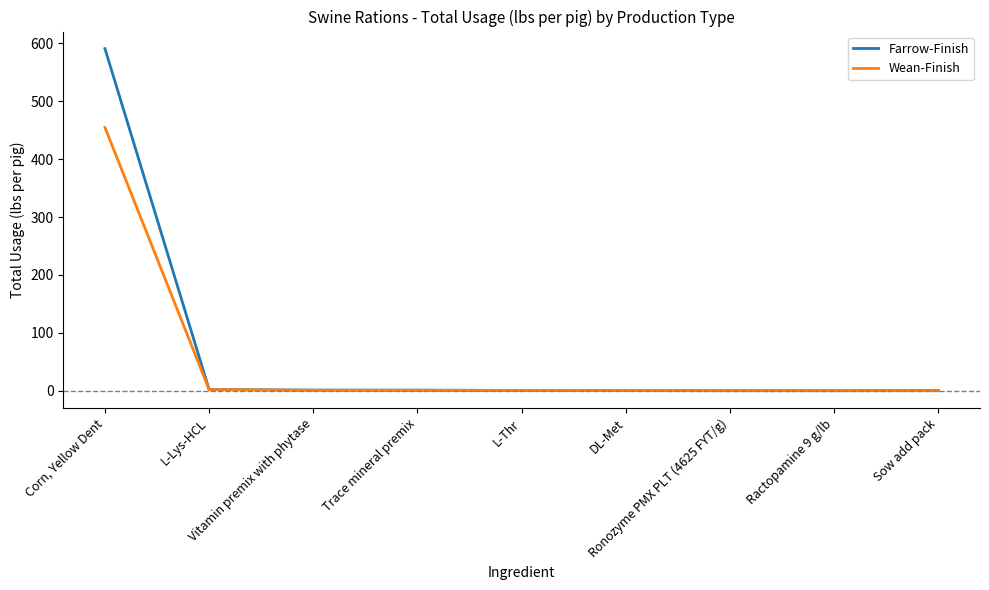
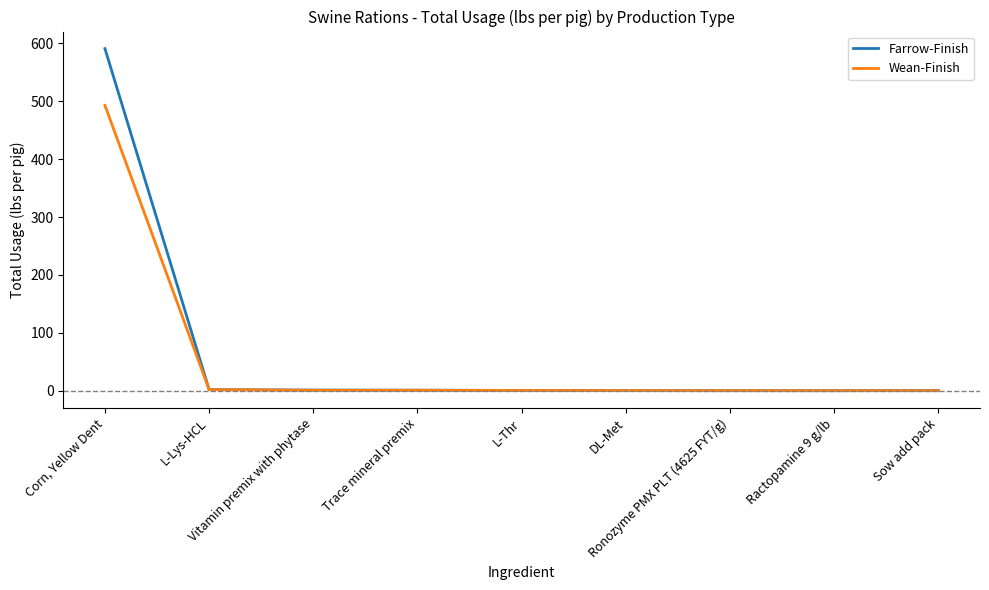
  {
    "Farrow-Finish": {
      "Corn, Yellow Dent": 590
    },
    "Wean-Finish": {
-     "Corn, Yellow Dent": 450
+     "Corn, Yellow Dent": 490
    }
  }
